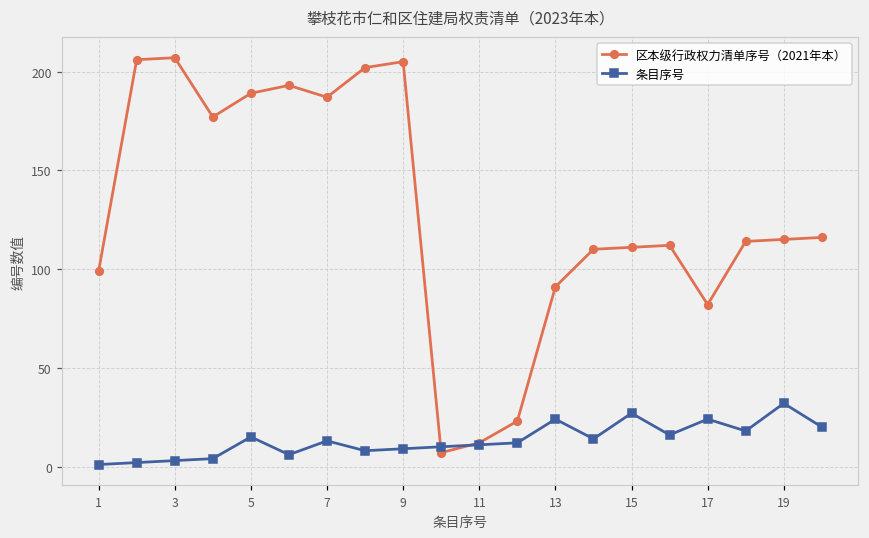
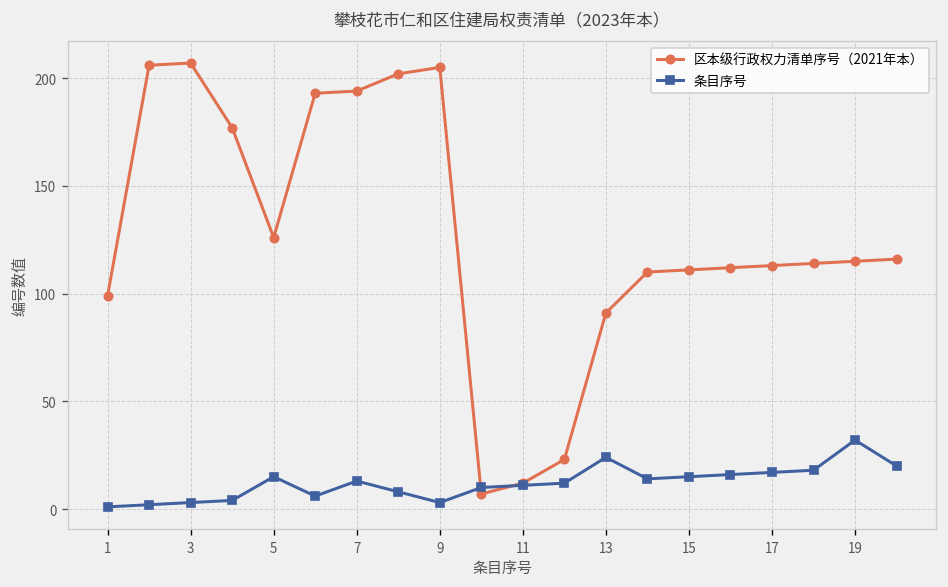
  {
    "区本级行政权力清单序号（2021年本）": {
      "1": 99,
      "3": 207,
-     "5": 189,
-     "7": 187,
+     "5": 126,
+     "7": 194,
      "9": 205,
      "13": 91,
      "15": 111,
-     "17": 82,
+     "17": 113,
      "19": 115
    },
    "条目序号": {
      "1": 1,
      "3": 3,
      "5": 15,
      "7": 13,
-     "9": 9,
+     "9": 3,
      "13": 24,
-     "15": 27,
-     "17": 24,
+     "15": 15,
+     "17": 17,
      "19": 32
    }
  }
